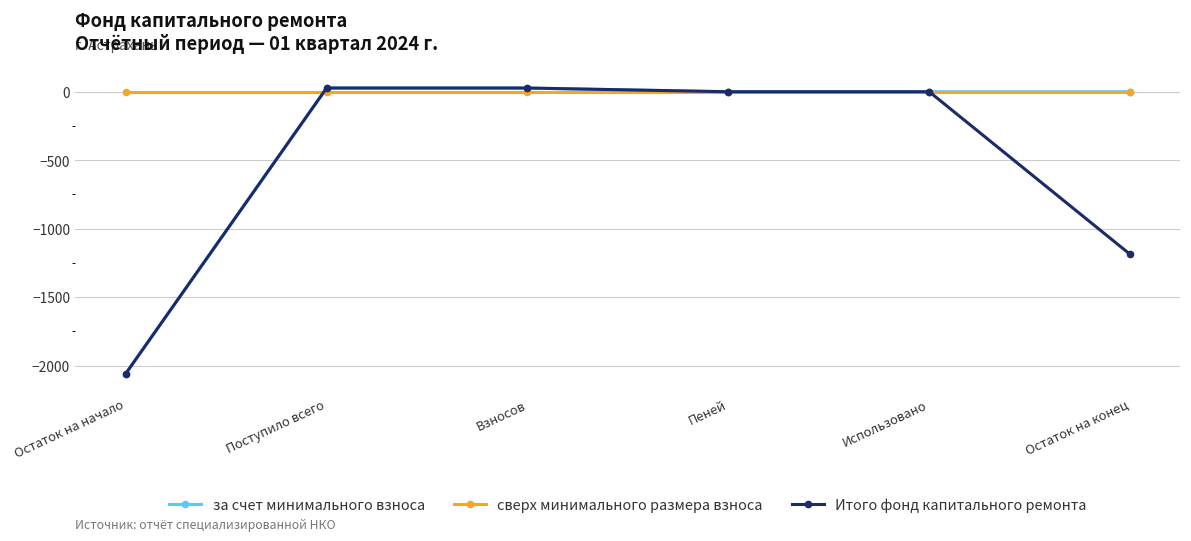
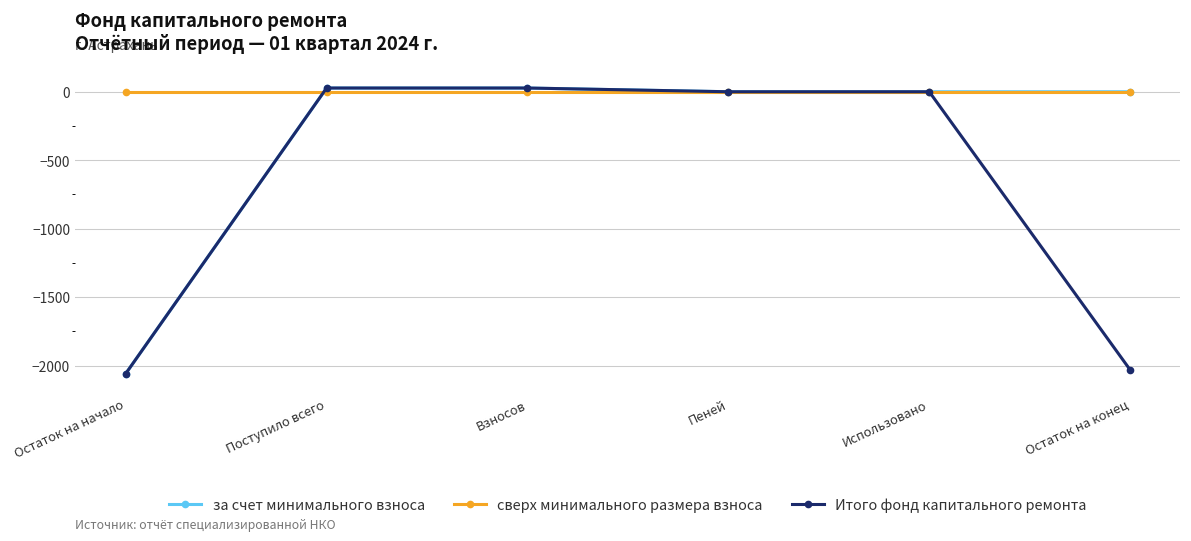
  {
    "сверх минимального размера взноса": {
      "Остаток на начало": 0,
      "Поступило всего": 0,
      "Взносов": 0
    },
    "Итого фонд капитального ремонта": {
-     "Остаток на конец": -1190
+     "Остаток на конец": -2030
    }
  }
